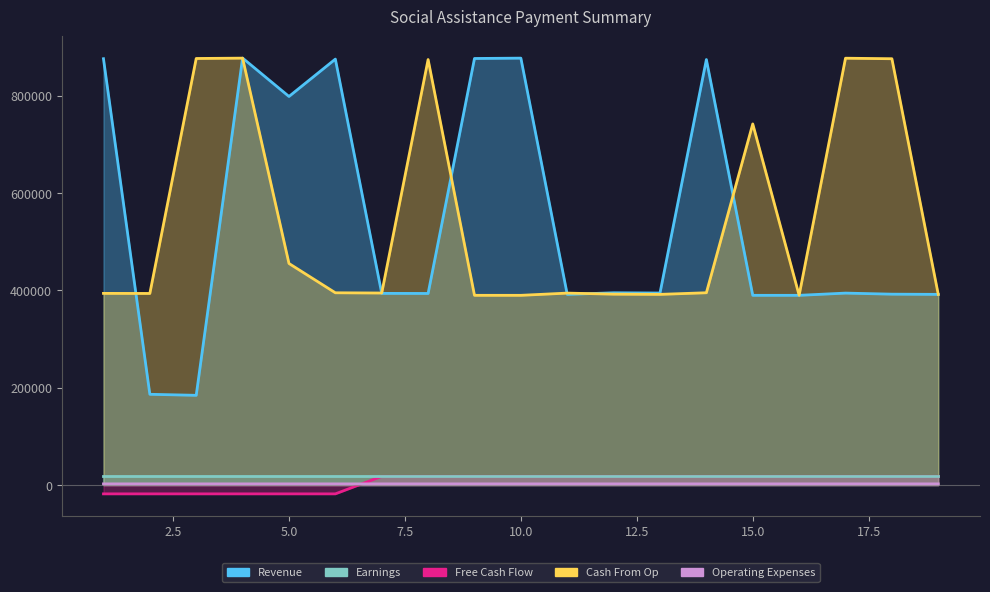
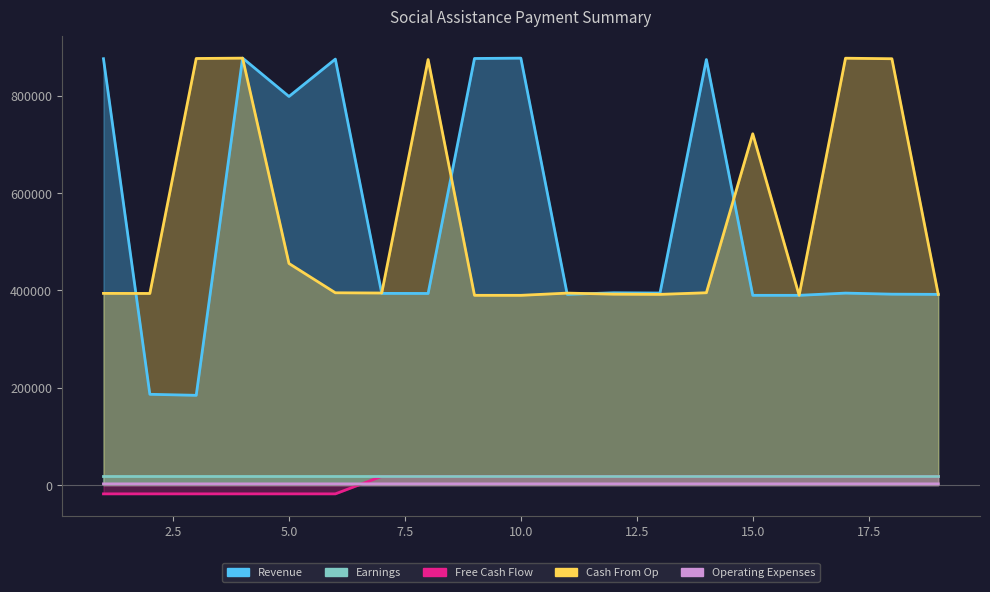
  {
    "Cash From Op": {
      "5.0": 460000,
      "10.0": 390000,
-     "15.0": 740000
+     "15.0": 720000
    }
  }
